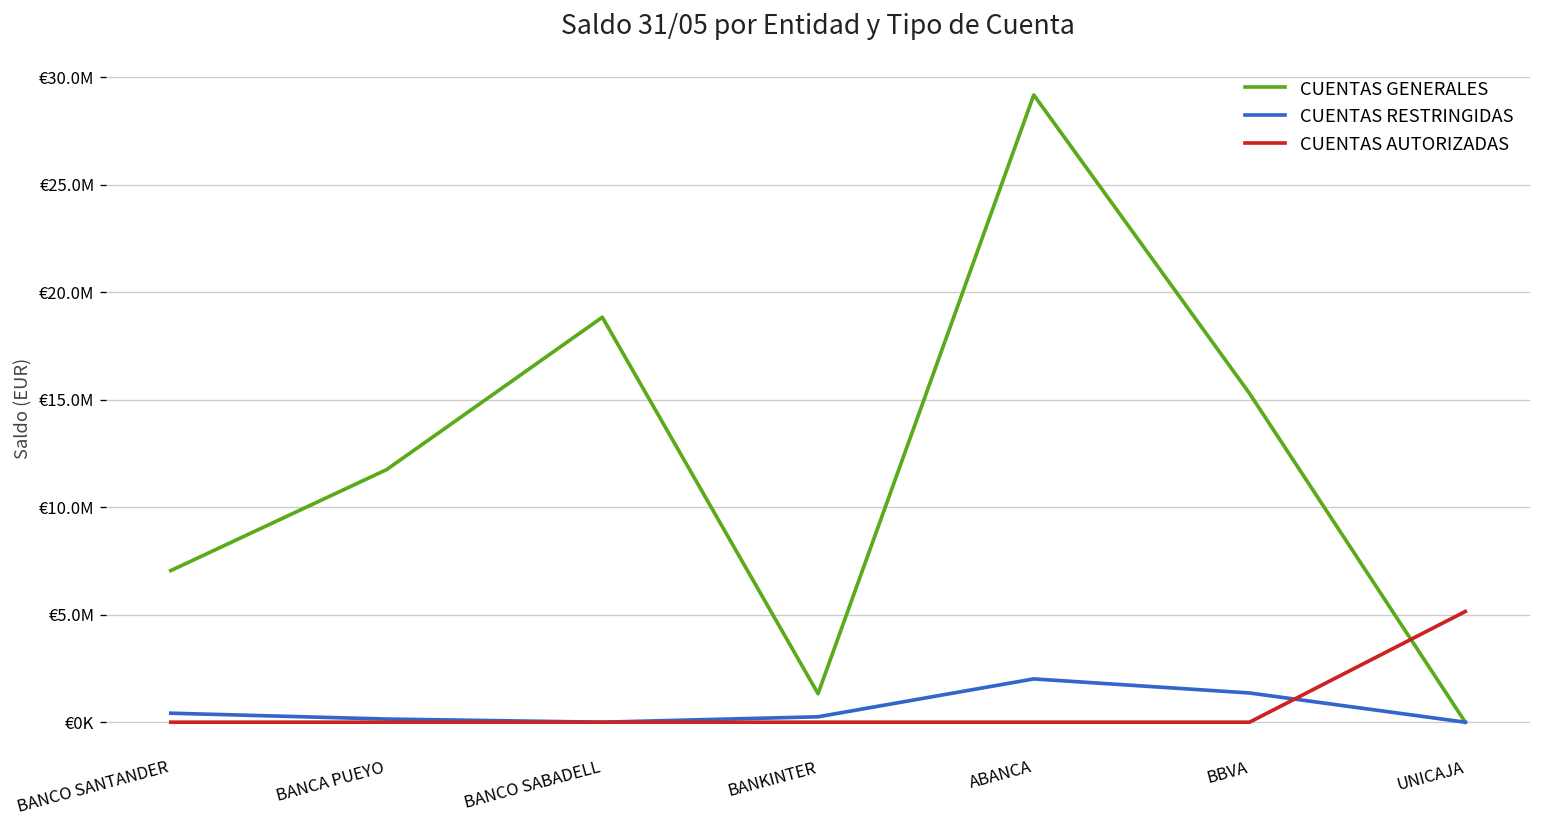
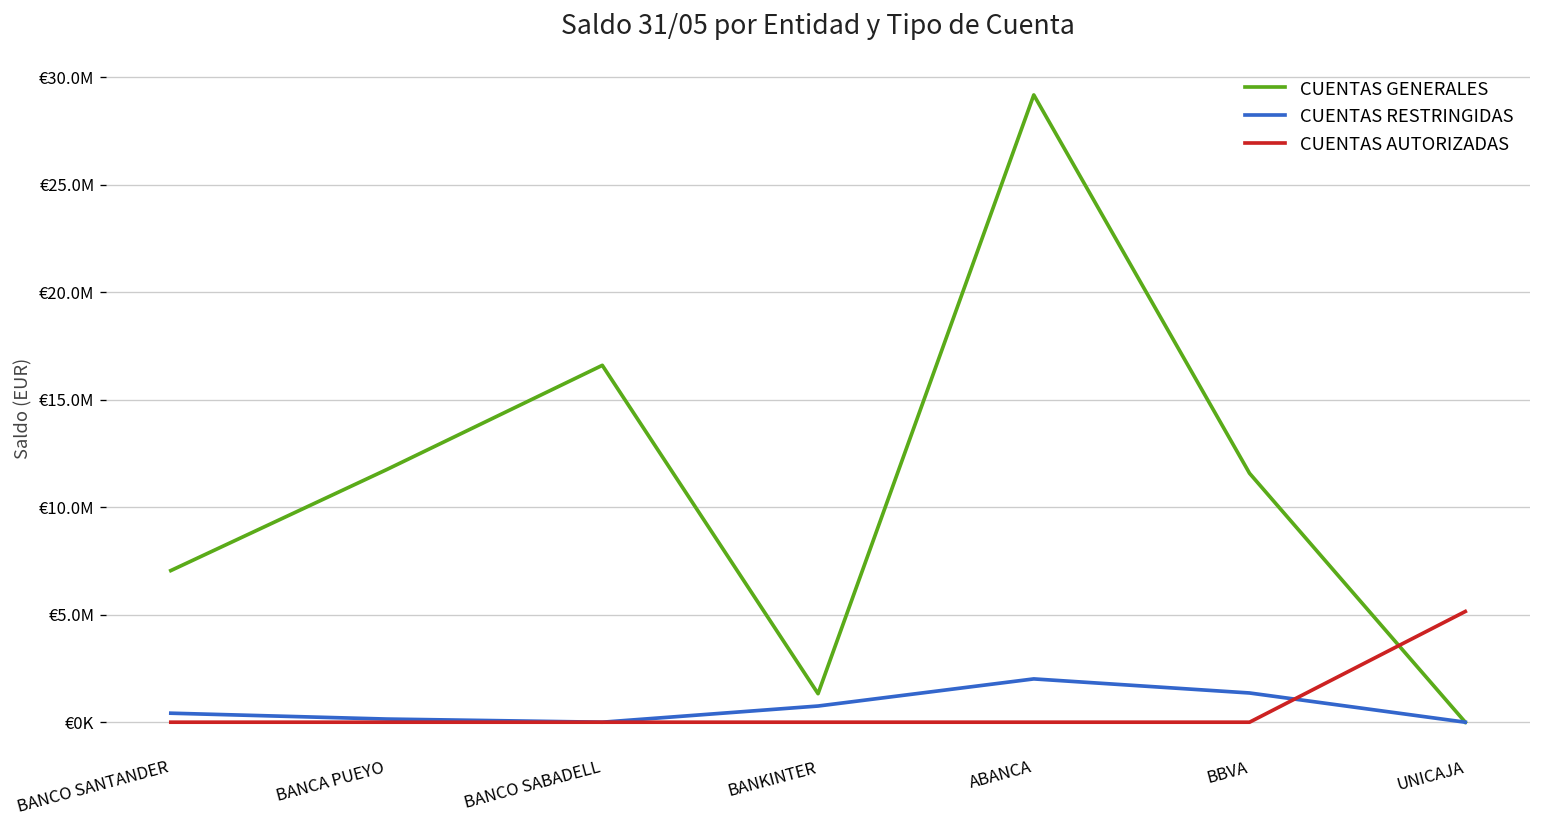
  {
    "CUENTAS GENERALES": {
      "BANCO SANTANDER": "€7100000",
      "BANCA PUEYO": "€11800000",
-     "BANCO SABADELL": "€18800000",
+     "BANCO SABADELL": "€16600000",
      "BANKINTER": "€1300000",
      "ABANCA": "€29200000",
-     "BBVA": "€15300000"
+     "BBVA": "€11600000"
    },
    "CUENTAS RESTRINGIDAS": {
      "BANCO SANTANDER": "€400000",
      "BANCA PUEYO": "€100000",
-     "BANKINTER": "€300000",
+     "BANKINTER": "€800000",
      "ABANCA": "€2000000",
      "BBVA": "€1400000"
    },
    "CUENTAS AUTORIZADAS": {
      "BANCO SANTANDER": "€0",
      "BANCA PUEYO": "€0",
      "BANKINTER": "€0",
      "ABANCA": "€0",
      "BBVA": "€0",
      "UNICAJA": "€5200000"
    }
  }
